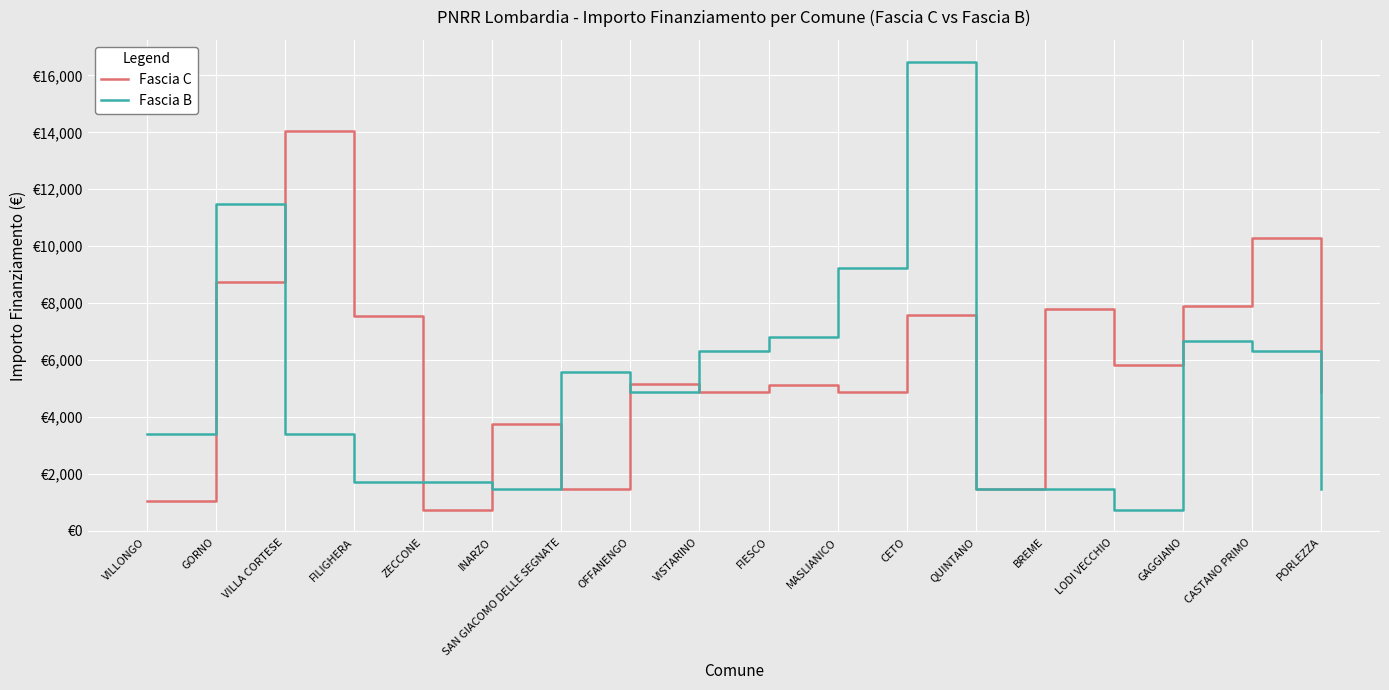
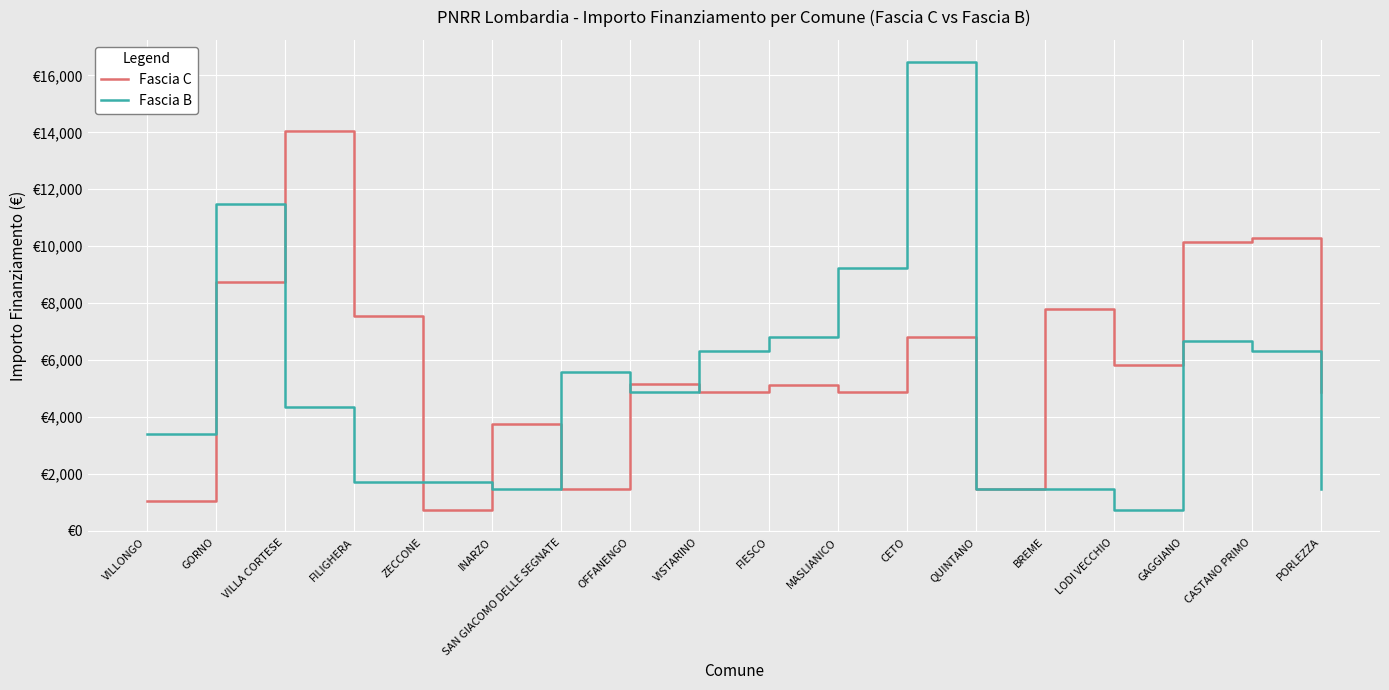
  {
    "Fascia C": {
      "VILLONGO": "€1,000",
      "GORNO": "€8,700",
      "VILLA CORTESE": "€14,100",
      "FILIGHERA": "€7,500",
      "ZECCONE": "€700",
      "INARZO": "€3,700",
      "SAN GIACOMO DELLE SEGNATE": "€1,500",
      "OFFANENGO": "€5,100",
      "VISTARINO": "€4,900",
      "FIESCO": "€5,100",
      "MASLIANICO": "€4,900",
-     "CETO": "€7,600",
+     "CETO": "€6,800",
      "BREME": "€7,800",
      "LODI VECCHIO": "€5,800",
-     "GAGGIANO": "€7,900",
+     "GAGGIANO": "€10,200",
      "CASTANO PRIMO": "€10,300",
      "PORLEZZA": "€4,900"
    },
    "Fascia B": {
      "VILLONGO": "€3,400",
      "GORNO": "€11,500",
-     "VILLA CORTESE": "€3,400",
+     "VILLA CORTESE": "€4,400",
      "FILIGHERA": "€1,700",
      "ZECCONE": "€1,700",
      "INARZO": "€1,500",
      "SAN GIACOMO DELLE SEGNATE": "€5,600",
      "OFFANENGO": "€4,900",
      "VISTARINO": "€6,300",
      "FIESCO": "€6,800",
      "MASLIANICO": "€9,200",
      "CETO": "€16,500",
      "BREME": "€1,500",
      "LODI VECCHIO": "€700",
      "GAGGIANO": "€6,700",
      "CASTANO PRIMO": "€6,300",
      "PORLEZZA": "€1,500"
    }
  }
